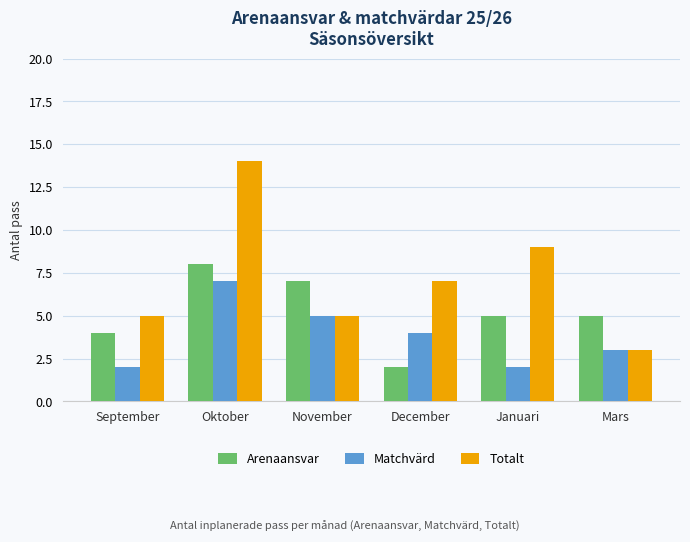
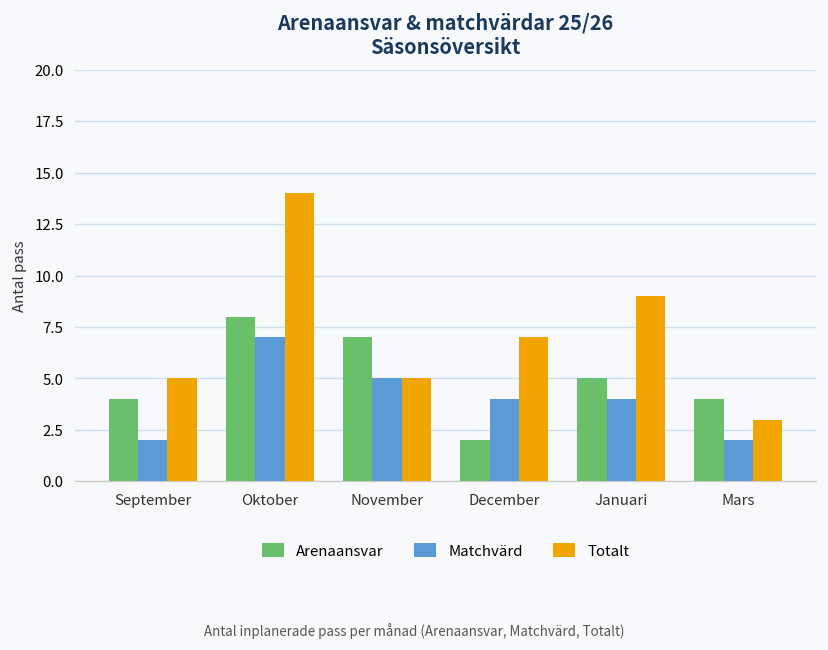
  {
    "Arenaansvar": {
      "September": 4,
      "Oktober": 8,
      "November": 7,
      "December": 2,
      "Januari": 5,
-     "Mars": 5
+     "Mars": 4
    },
    "Matchvärd": {
      "September": 2,
      "Oktober": 7,
      "November": 5,
      "December": 4,
-     "Januari": 2,
-     "Mars": 3
+     "Januari": 4,
+     "Mars": 2
    },
    "Totalt": {
      "September": 5,
      "Oktober": 14,
      "November": 5,
      "December": 7,
      "Januari": 9,
      "Mars": 3
    }
  }
